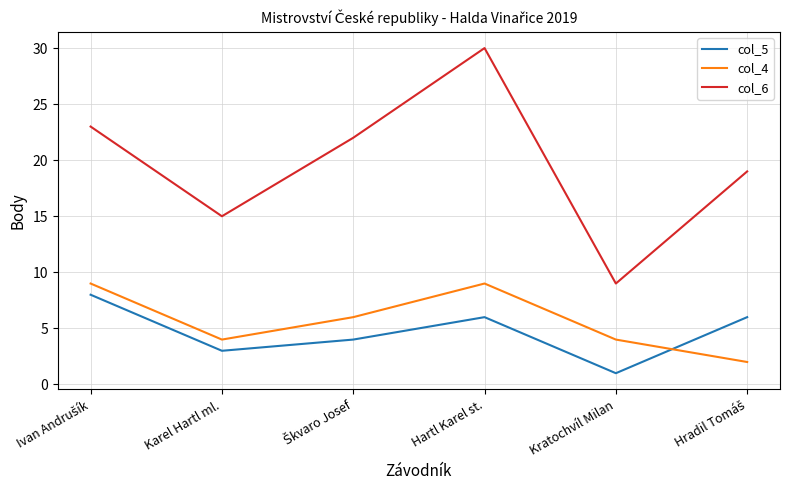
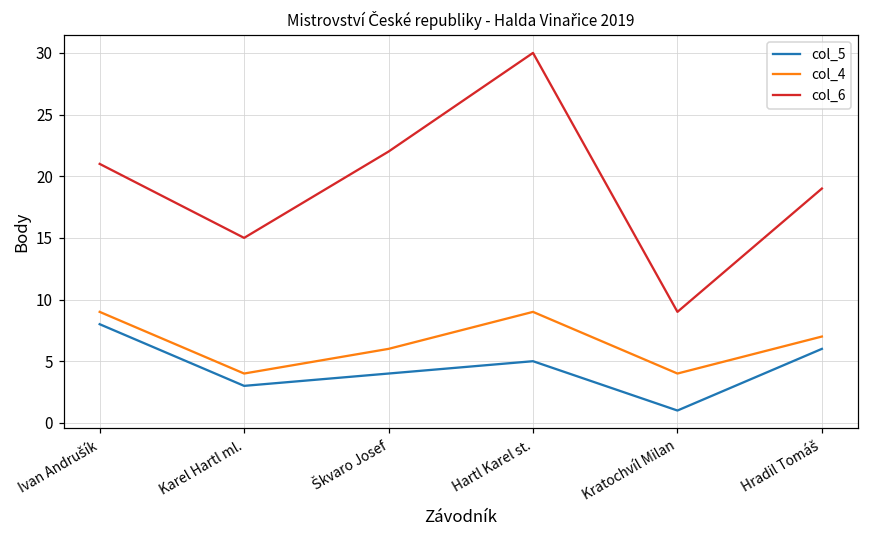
  {
    "col_5": {
      "Ivan Andrušík": 8,
      "Karel Hartl ml.": 3,
      "Škvaro Josef": 4,
-     "Hartl Karel st.": 6,
+     "Hartl Karel st.": 5,
      "Kratochvíl Milan": 1,
      "Hradil Tomáš": 6
    },
    "col_4": {
      "Ivan Andrušík": 9,
      "Karel Hartl ml.": 4,
      "Škvaro Josef": 6,
      "Hartl Karel st.": 9,
      "Kratochvíl Milan": 4,
-     "Hradil Tomáš": 2
+     "Hradil Tomáš": 7
    },
    "col_6": {
-     "Ivan Andrušík": 23,
+     "Ivan Andrušík": 21,
      "Karel Hartl ml.": 15,
      "Škvaro Josef": 22,
      "Hartl Karel st.": 30,
      "Kratochvíl Milan": 9,
      "Hradil Tomáš": 19
    }
  }
